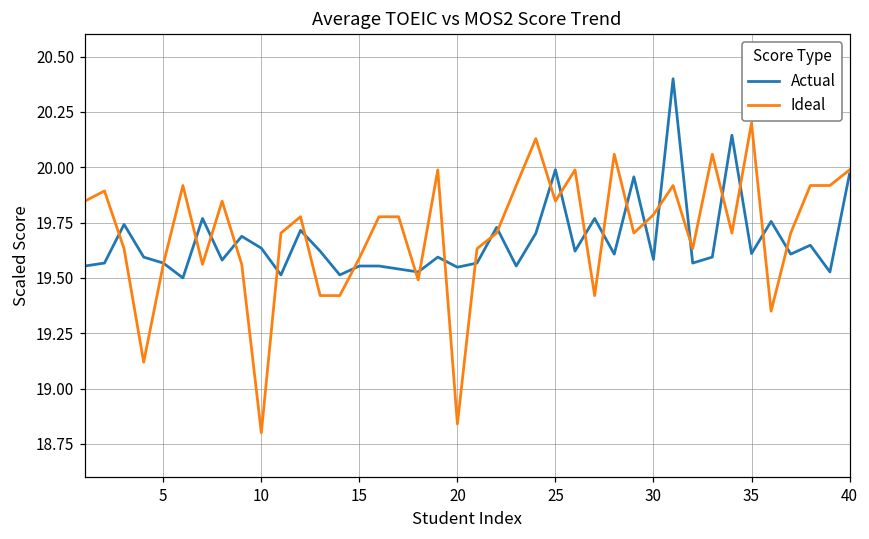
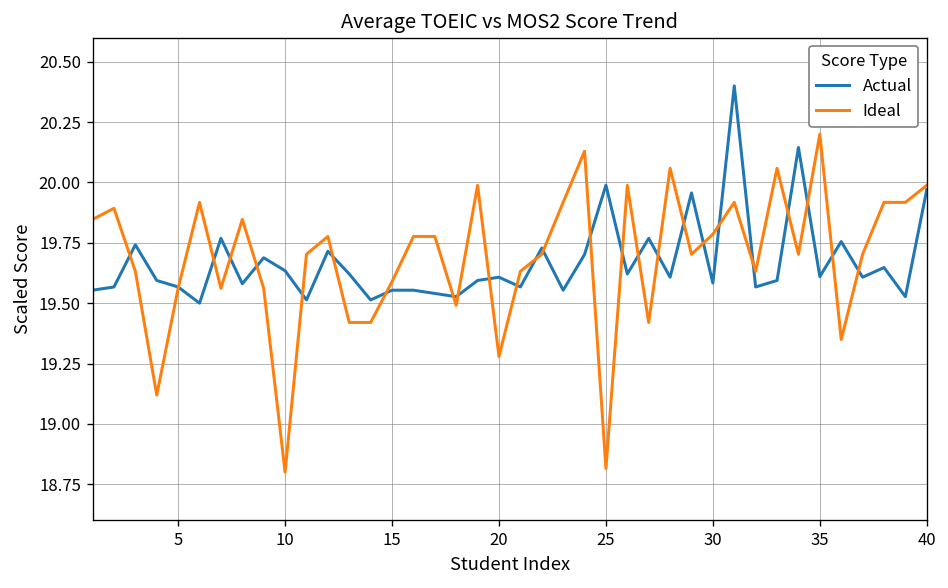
  {
    "Actual": {
      "10": 19.63,
      "15": 19.55,
-     "20": 19.55,
+     "20": 19.61,
      "25": 19.99,
      "30": 19.58,
      "35": 19.61,
      "40": 19.97
    },
    "Ideal": {
      "10": 18.80,
      "15": 19.59,
-     "20": 18.84,
-     "25": 19.85,
+     "20": 19.28,
+     "25": 18.82,
      "30": 19.79,
      "35": 20.20,
      "40": 19.99
    }
  }
